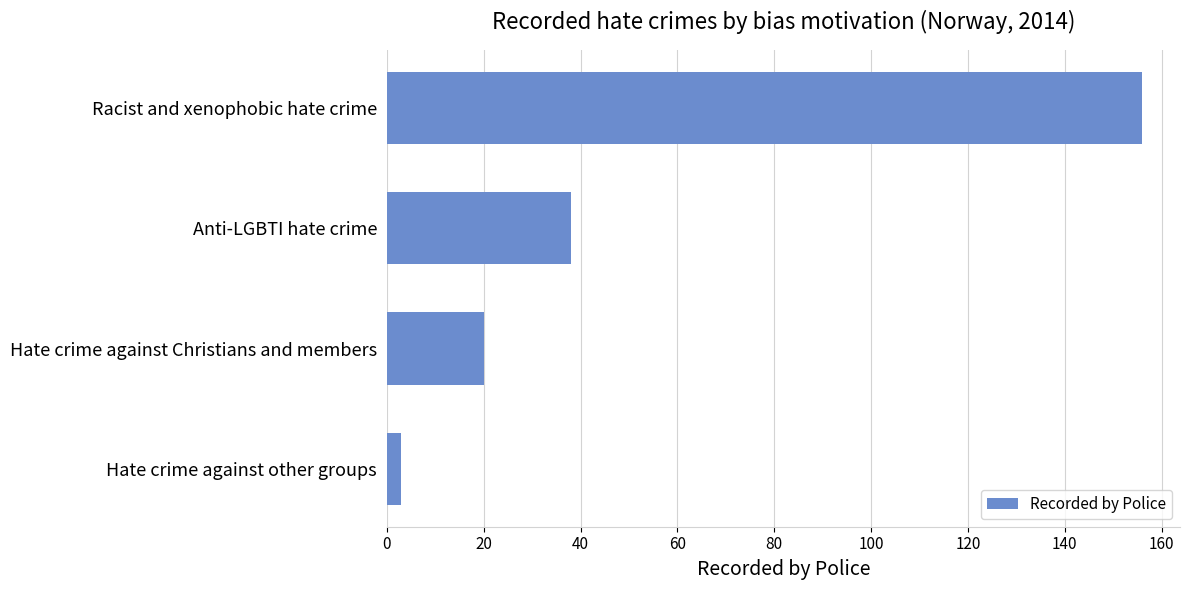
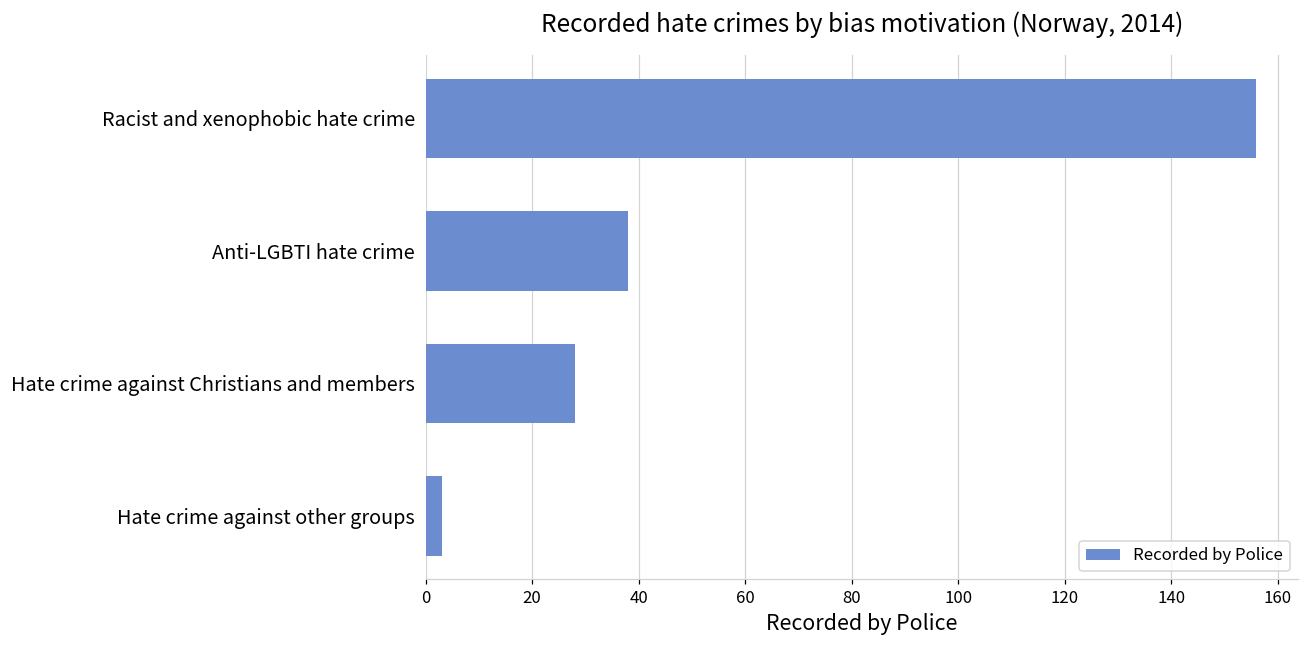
  {
    "Racist and xenophobic hate crime": 156,
    "Anti-LGBTI hate crime": 38,
-   "Hate crime against Christians and members": 20,
+   "Hate crime against Christians and members": 28,
    "Hate crime against other groups": 3
  }
